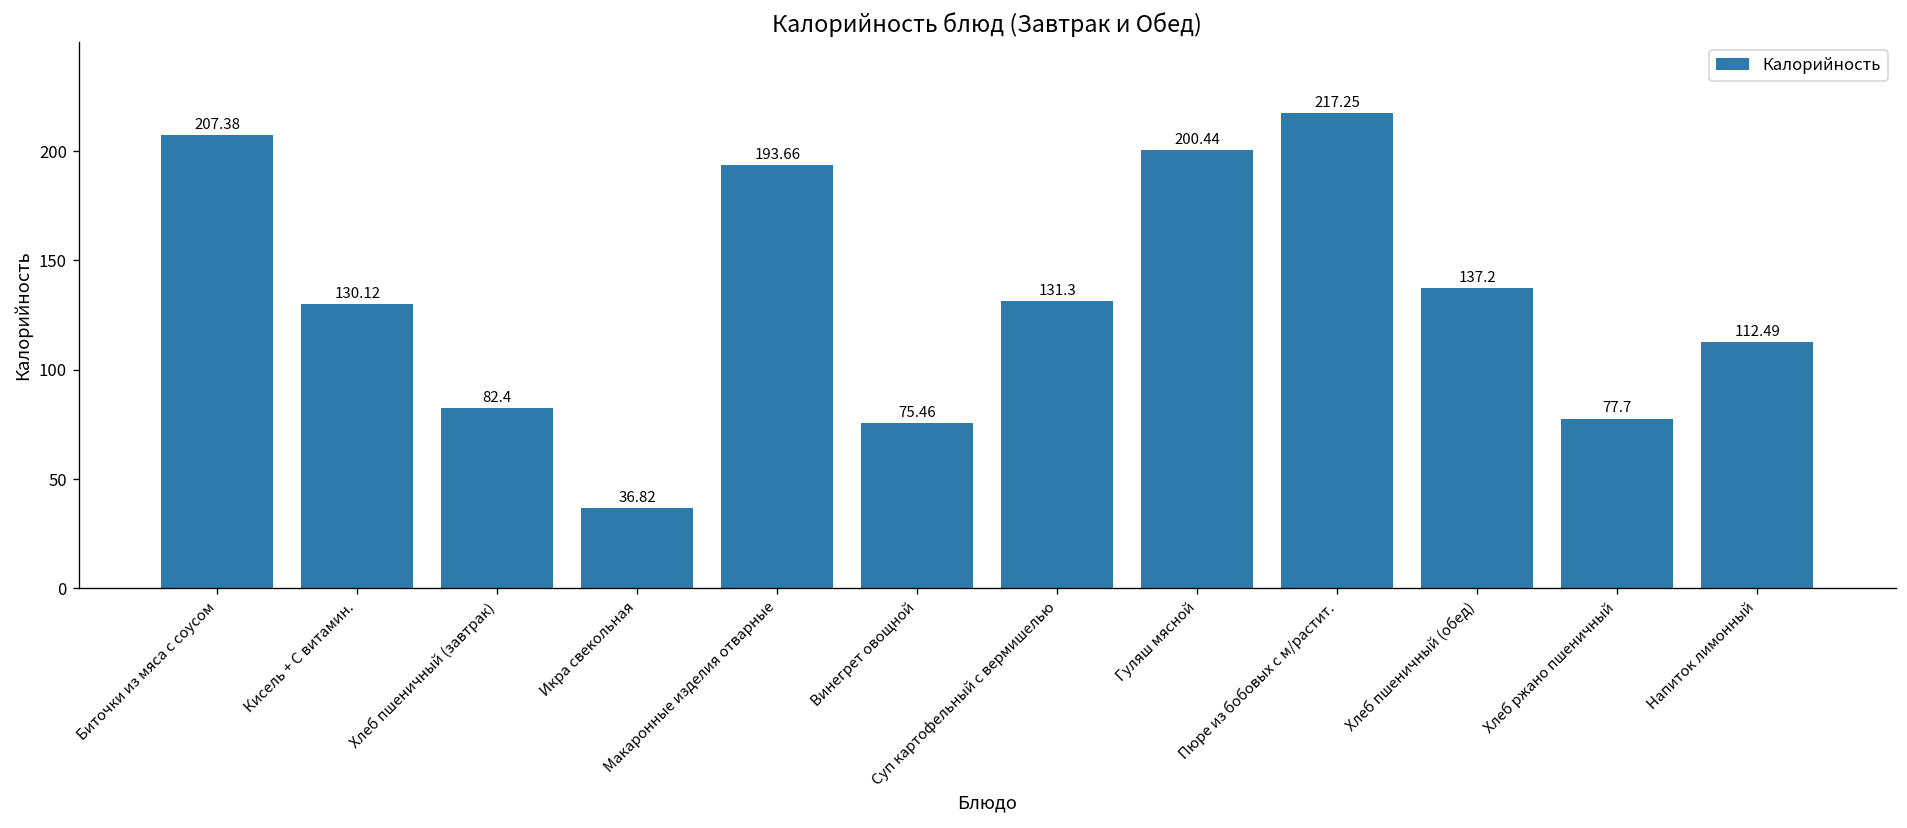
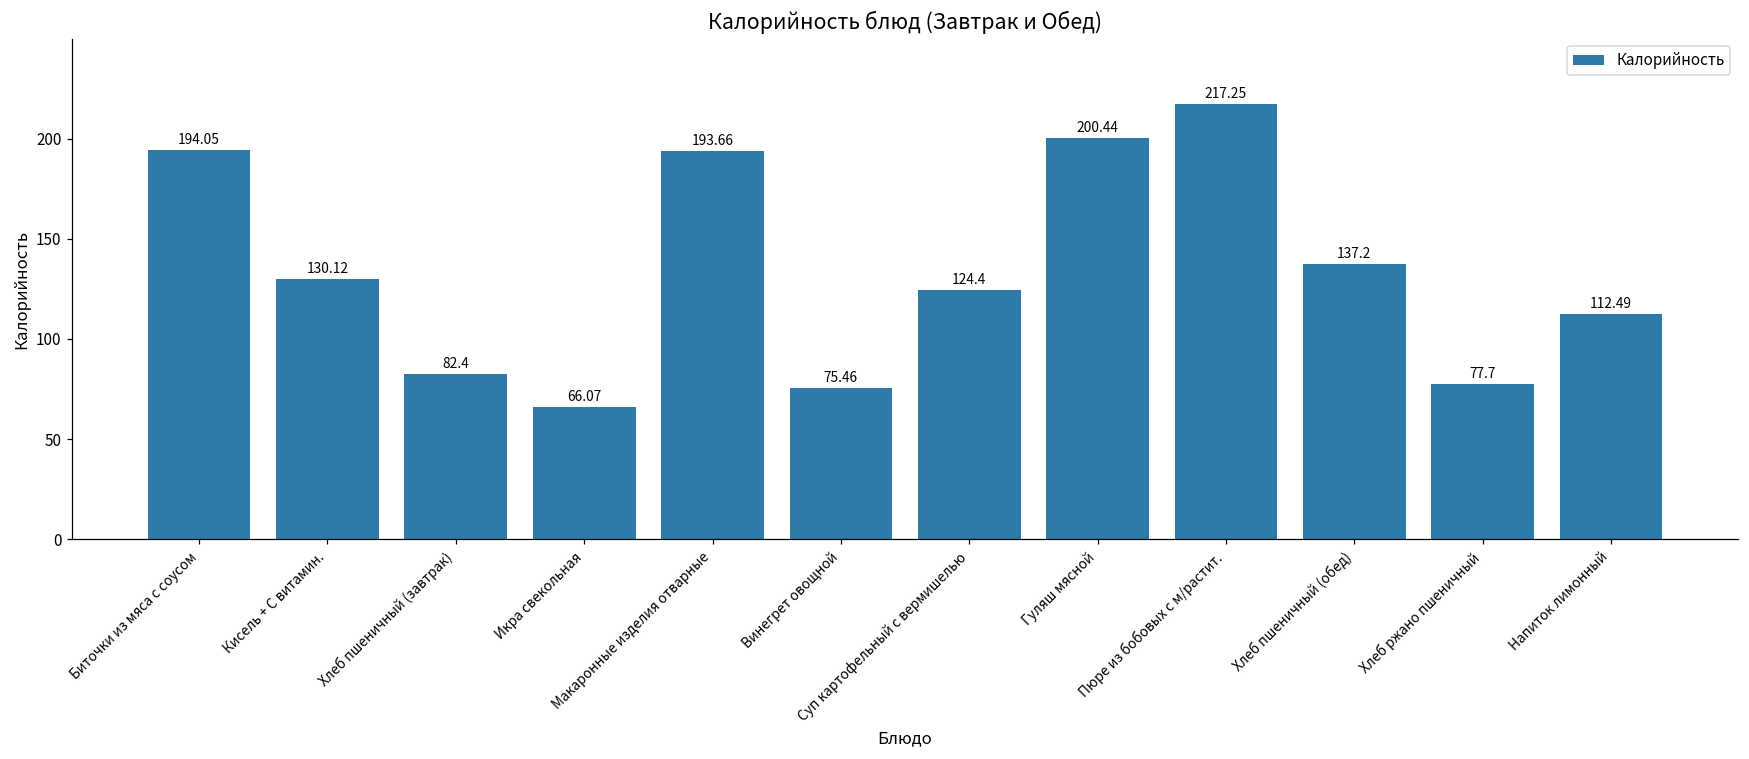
  {
-   "Биточки из мяса с соусом": 207.38,
+   "Биточки из мяса с соусом": 194.05,
    "Кисель + С витамин.": 130.12,
    "Хлеб пшеничный (завтрак)": 82.4,
-   "Икра свекольная": 36.82,
+   "Икра свекольная": 66.07,
    "Макаронные изделия отварные": 193.66,
    "Винегрет овощной": 75.46,
-   "Суп картофельный с вермишелью": 131.3,
+   "Суп картофельный с вермишелью": 124.4,
    "Гуляш мясной": 200.44,
    "Пюре из бобовых с м/растит.": 217.25,
    "Хлеб пшеничный (обед)": 137.2,
    "Хлеб ржано пшеничный": 77.7,
    "Напиток лимонный": 112.49
  }
